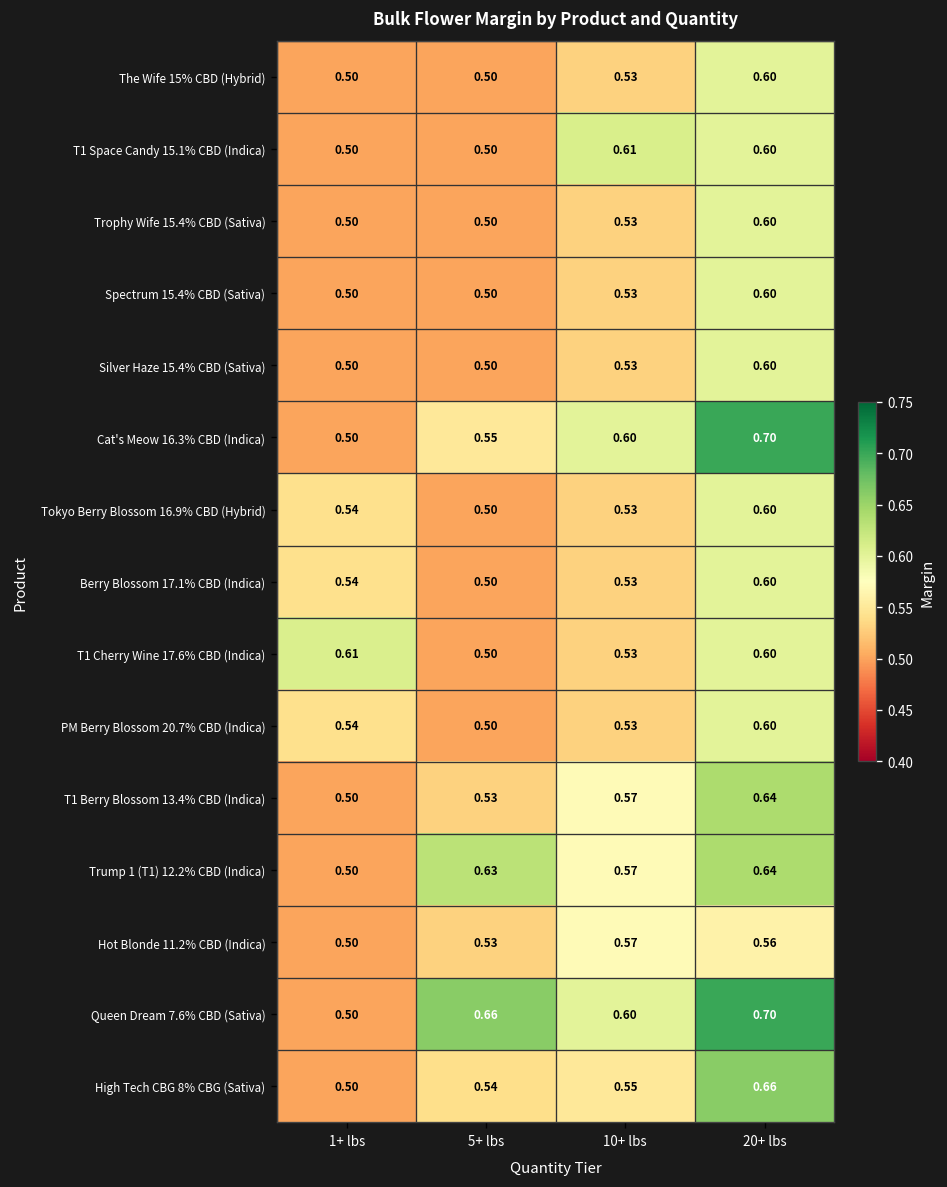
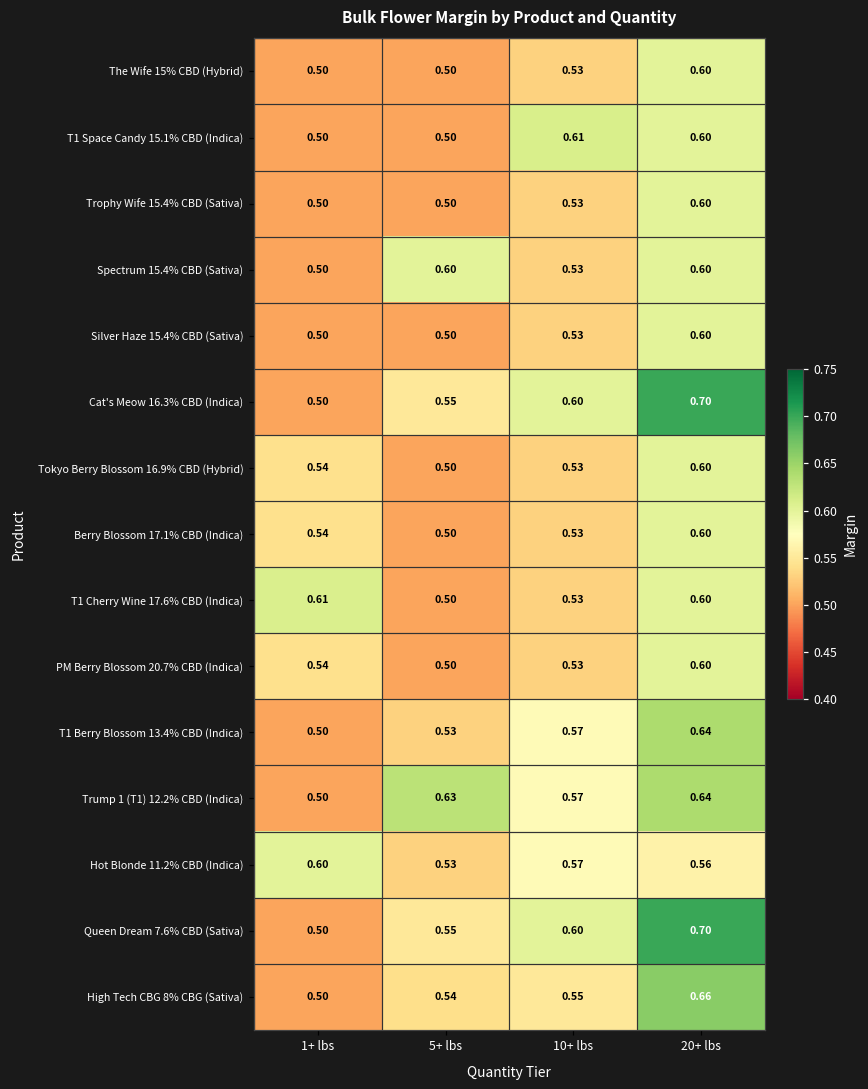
  {
    "The Wife 15% CBD (Hybrid)": {
      "1+ lbs": 0.50,
      "5+ lbs": 0.50,
      "10+ lbs": 0.53,
      "20+ lbs": 0.60
    },
    "T1 Space Candy 15.1% CBD (Indica)": {
      "1+ lbs": 0.50,
      "5+ lbs": 0.50,
      "10+ lbs": 0.61,
      "20+ lbs": 0.60
    },
    "Trophy Wife 15.4% CBD (Sativa)": {
      "1+ lbs": 0.50,
      "5+ lbs": 0.50,
      "10+ lbs": 0.53,
      "20+ lbs": 0.60
    },
    "Spectrum 15.4% CBD (Sativa)": {
      "1+ lbs": 0.50,
-     "5+ lbs": 0.50,
+     "5+ lbs": 0.60,
      "10+ lbs": 0.53,
      "20+ lbs": 0.60
    },
    "Silver Haze 15.4% CBD (Sativa)": {
      "1+ lbs": 0.50,
      "5+ lbs": 0.50,
      "10+ lbs": 0.53,
      "20+ lbs": 0.60
    },
    "Cat's Meow 16.3% CBD (Indica)": {
      "1+ lbs": 0.50,
      "5+ lbs": 0.55,
      "10+ lbs": 0.60,
      "20+ lbs": 0.70
    },
    "Tokyo Berry Blossom 16.9% CBD (Hybrid)": {
      "1+ lbs": 0.54,
      "5+ lbs": 0.50,
      "10+ lbs": 0.53,
      "20+ lbs": 0.60
    },
    "Berry Blossom 17.1% CBD (Indica)": {
      "1+ lbs": 0.54,
      "5+ lbs": 0.50,
      "10+ lbs": 0.53,
      "20+ lbs": 0.60
    },
    "T1 Cherry Wine 17.6% CBD (Indica)": {
      "1+ lbs": 0.61,
      "5+ lbs": 0.50,
      "10+ lbs": 0.53,
      "20+ lbs": 0.60
    },
    "PM Berry Blossom 20.7% CBD (Indica)": {
      "1+ lbs": 0.54,
      "5+ lbs": 0.50,
      "10+ lbs": 0.53,
      "20+ lbs": 0.60
    },
    "T1 Berry Blossom 13.4% CBD (Indica)": {
      "1+ lbs": 0.50,
      "5+ lbs": 0.53,
      "10+ lbs": 0.57,
      "20+ lbs": 0.64
    },
    "Trump 1 (T1) 12.2% CBD (Indica)": {
      "1+ lbs": 0.50,
      "5+ lbs": 0.63,
      "10+ lbs": 0.57,
      "20+ lbs": 0.64
    },
    "Hot Blonde 11.2% CBD (Indica)": {
-     "1+ lbs": 0.50,
+     "1+ lbs": 0.60,
      "5+ lbs": 0.53,
      "10+ lbs": 0.57,
      "20+ lbs": 0.56
    },
    "Queen Dream 7.6% CBD (Sativa)": {
      "1+ lbs": 0.50,
-     "5+ lbs": 0.66,
+     "5+ lbs": 0.55,
      "10+ lbs": 0.60,
      "20+ lbs": 0.70
    },
    "High Tech CBG 8% CBG (Sativa)": {
      "1+ lbs": 0.50,
      "5+ lbs": 0.54,
      "10+ lbs": 0.55,
      "20+ lbs": 0.66
    }
  }
